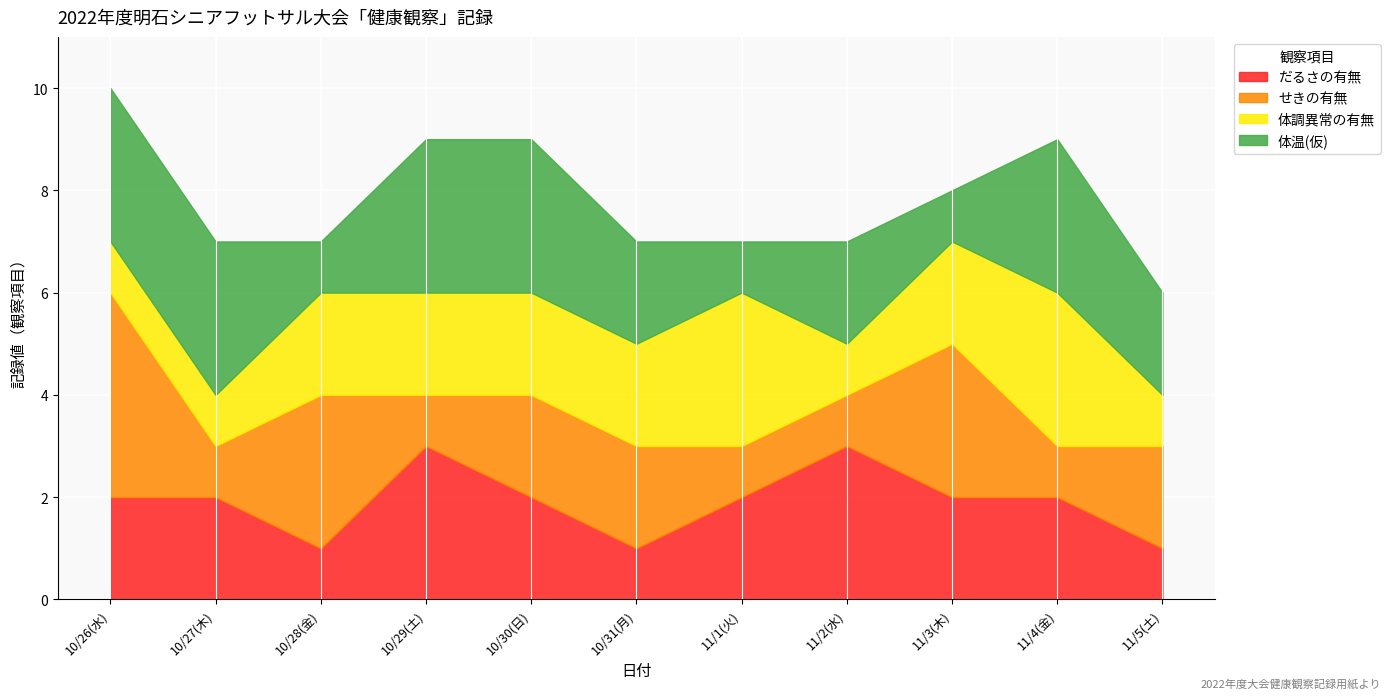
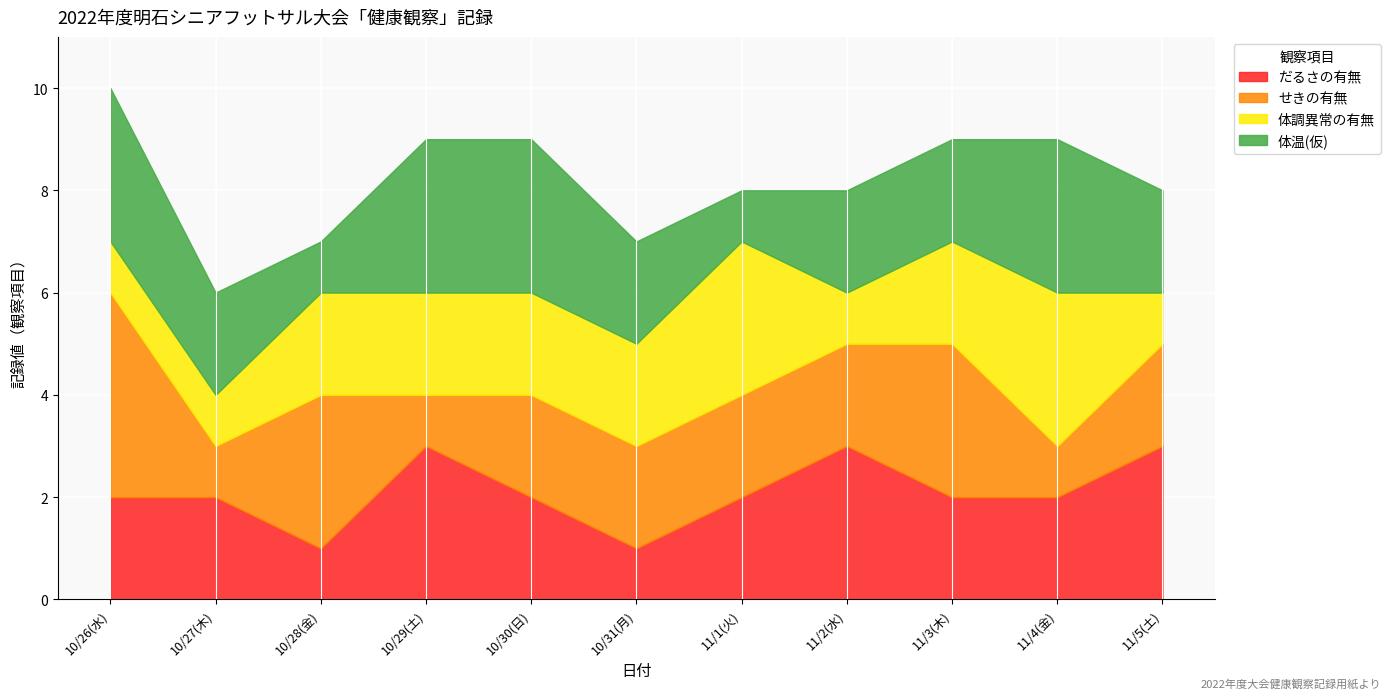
  {
    "だるさの有無": {
      "10/26(水)": 2,
      "10/27(木)": 2,
      "10/28(金)": 1,
      "10/29(土)": 3,
      "10/30(日)": 2,
      "10/31(月)": 1,
      "11/1(火)": 2,
      "11/2(水)": 3,
      "11/3(木)": 2,
      "11/4(金)": 2,
-     "11/5(土)": 1
+     "11/5(土)": 3
    },
    "せきの有無": {
      "10/26(水)": 4,
      "10/27(木)": 1,
      "10/28(金)": 3,
      "10/29(土)": 1,
      "10/30(日)": 2,
      "10/31(月)": 2,
-     "11/1(火)": 1,
-     "11/2(水)": 1,
+     "11/1(火)": 2,
+     "11/2(水)": 2,
      "11/3(木)": 3,
      "11/4(金)": 1,
      "11/5(土)": 2
    },
    "体調異常の有無": {
      "10/26(水)": 1,
      "10/27(木)": 1,
      "10/28(金)": 2,
      "10/29(土)": 2,
      "10/30(日)": 2,
      "10/31(月)": 2,
      "11/1(火)": 3,
      "11/2(水)": 1,
      "11/3(木)": 2,
      "11/4(金)": 3,
      "11/5(土)": 1
    },
    "体温(仮)": {
      "10/26(水)": 3,
-     "10/27(木)": 3,
+     "10/27(木)": 2,
      "10/28(金)": 1,
      "10/29(土)": 3,
      "10/30(日)": 3,
      "10/31(月)": 2,
      "11/1(火)": 1,
      "11/2(水)": 2,
-     "11/3(木)": 1,
+     "11/3(木)": 2,
      "11/4(金)": 3,
      "11/5(土)": 2
    }
  }
